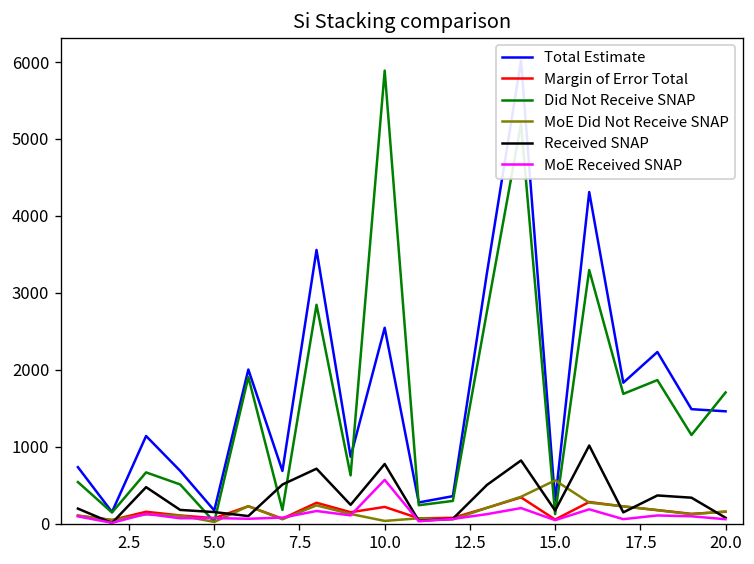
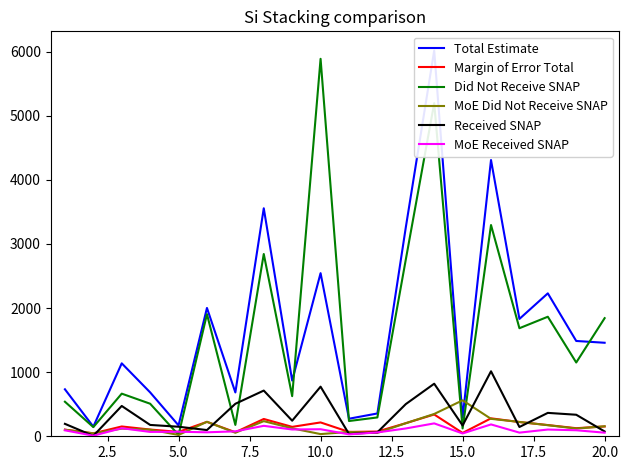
  {
    "Total Estimate": {
      "10.0": 2500,
      "15.0": 300,
      "20.0": 1500
    },
    "Margin of Error Total": {
      "10.0": 200
    },
    "Did Not Receive SNAP": {
      "10.0": 5900,
      "15.0": 100,
-     "20.0": 1700
+     "20.0": 1800
    },
    "MoE Did Not Receive SNAP": {
      "10.0": 0,
      "15.0": 600
    },
    "Received SNAP": {
      "10.0": 800,
      "15.0": 200
    },
    "MoE Received SNAP": {
-     "10.0": 600
+     "10.0": 100
    }
  }
